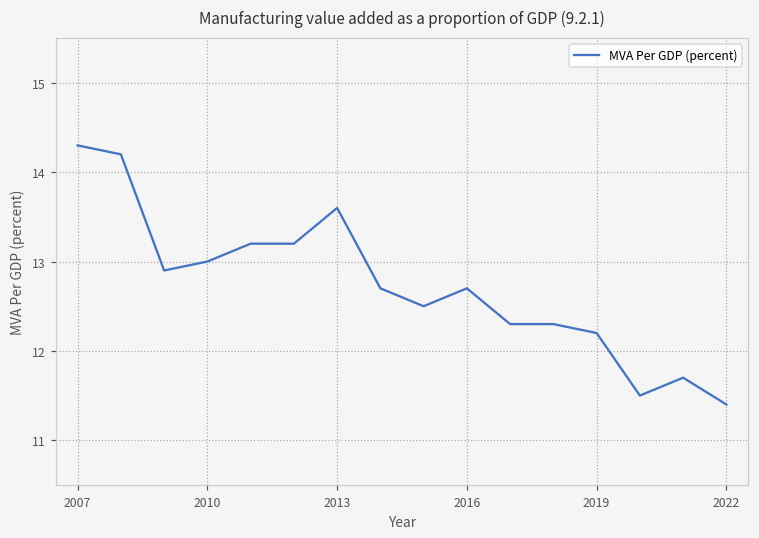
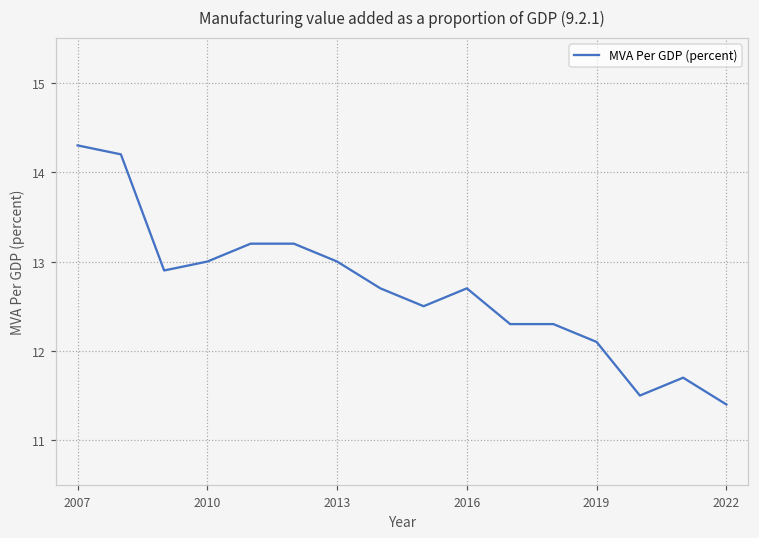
  {
    "2007": 14.3,
    "2010": 13.0,
-   "2013": 13.6,
+   "2013": 13.0,
    "2016": 12.7,
-   "2019": 12.2,
+   "2019": 12.1,
    "2022": 11.4
  }
